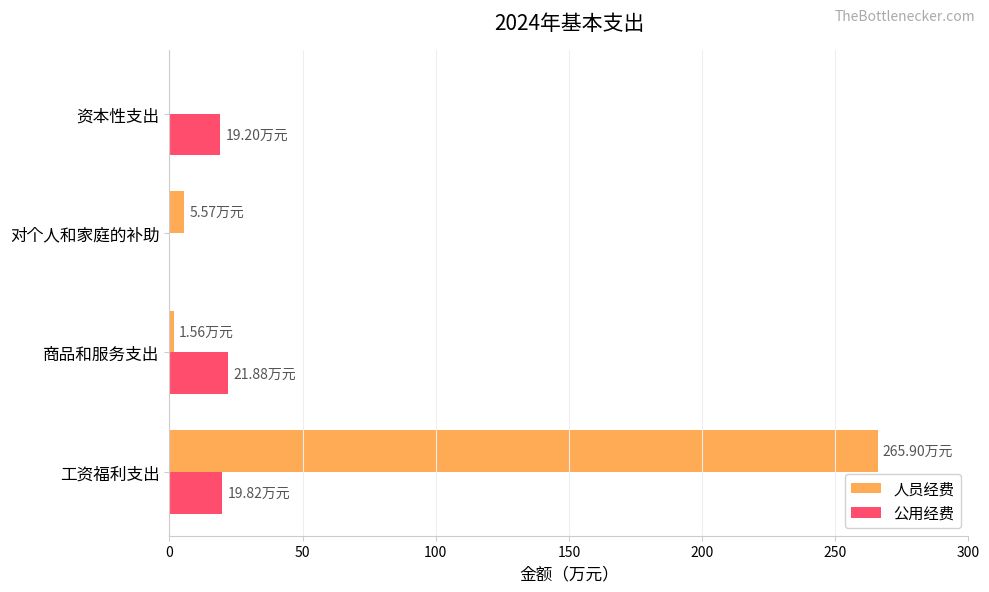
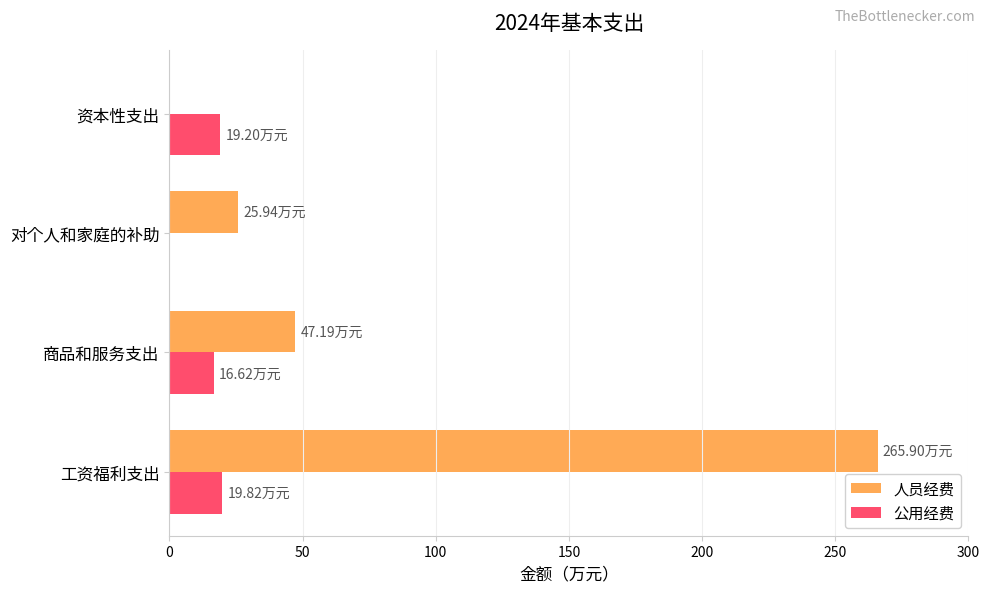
  {
    "人员经费": {
-     "对个人和家庭的补助": 5.57,
-     "商品和服务支出": 1.56,
+     "对个人和家庭的补助": 25.94,
+     "商品和服务支出": 47.19,
      "工资福利支出": 265.90
    },
    "公用经费": {
      "资本性支出": 19.20,
-     "商品和服务支出": 21.88,
+     "商品和服务支出": 16.62,
      "工资福利支出": 19.82
    }
  }
